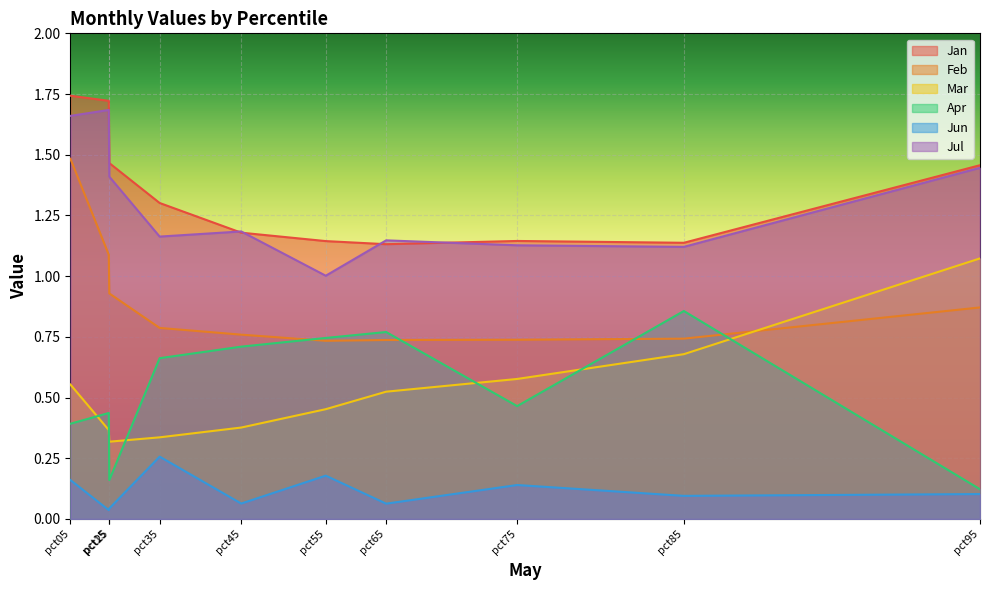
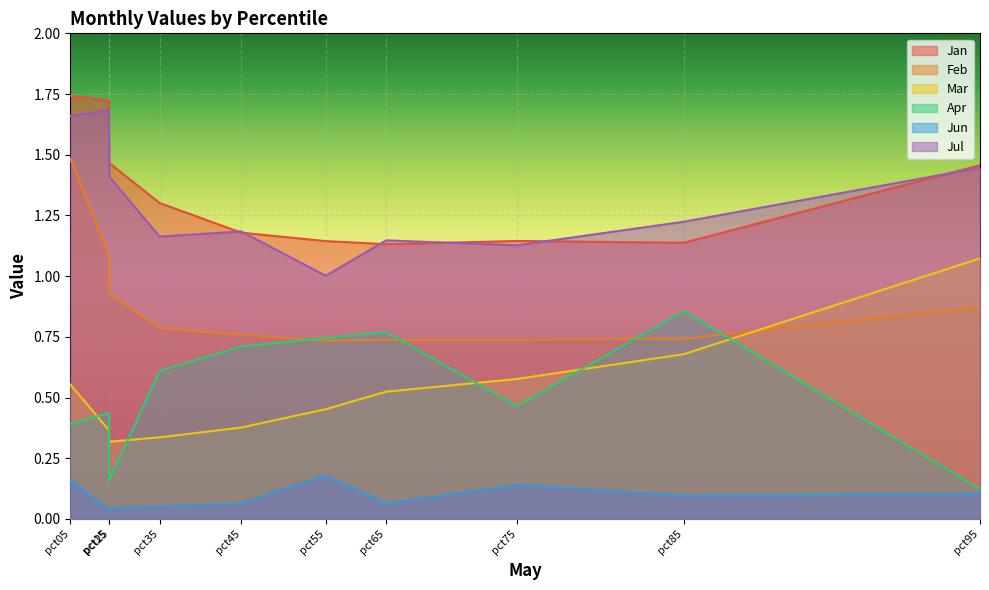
  {
    "Apr": {
      "pct05": 0.39,
      "pct15": 0.44,
      "pct25": 0.16,
-     "pct35": 0.66,
+     "pct35": 0.61,
      "pct45": 0.71,
      "pct55": 0.75,
      "pct65": 0.77,
      "pct75": 0.46,
      "pct85": 0.86,
      "pct95": 0.12
    },
    "Jun": {
      "pct05": 0.16,
      "pct15": 0.04,
      "pct25": 0.04,
-     "pct35": 0.26,
+     "pct35": 0.05,
      "pct45": 0.06,
      "pct55": 0.18,
      "pct65": 0.06,
      "pct75": 0.14,
      "pct85": 0.10,
      "pct95": 0.10
    },
    "Jul": {
      "pct05": 1.66,
      "pct15": 1.68,
      "pct25": 1.41,
      "pct35": 1.16,
      "pct55": 1.00,
      "pct65": 1.15,
      "pct75": 1.13,
-     "pct85": 1.12,
+     "pct85": 1.22,
      "pct95": 1.45
    }
  }
